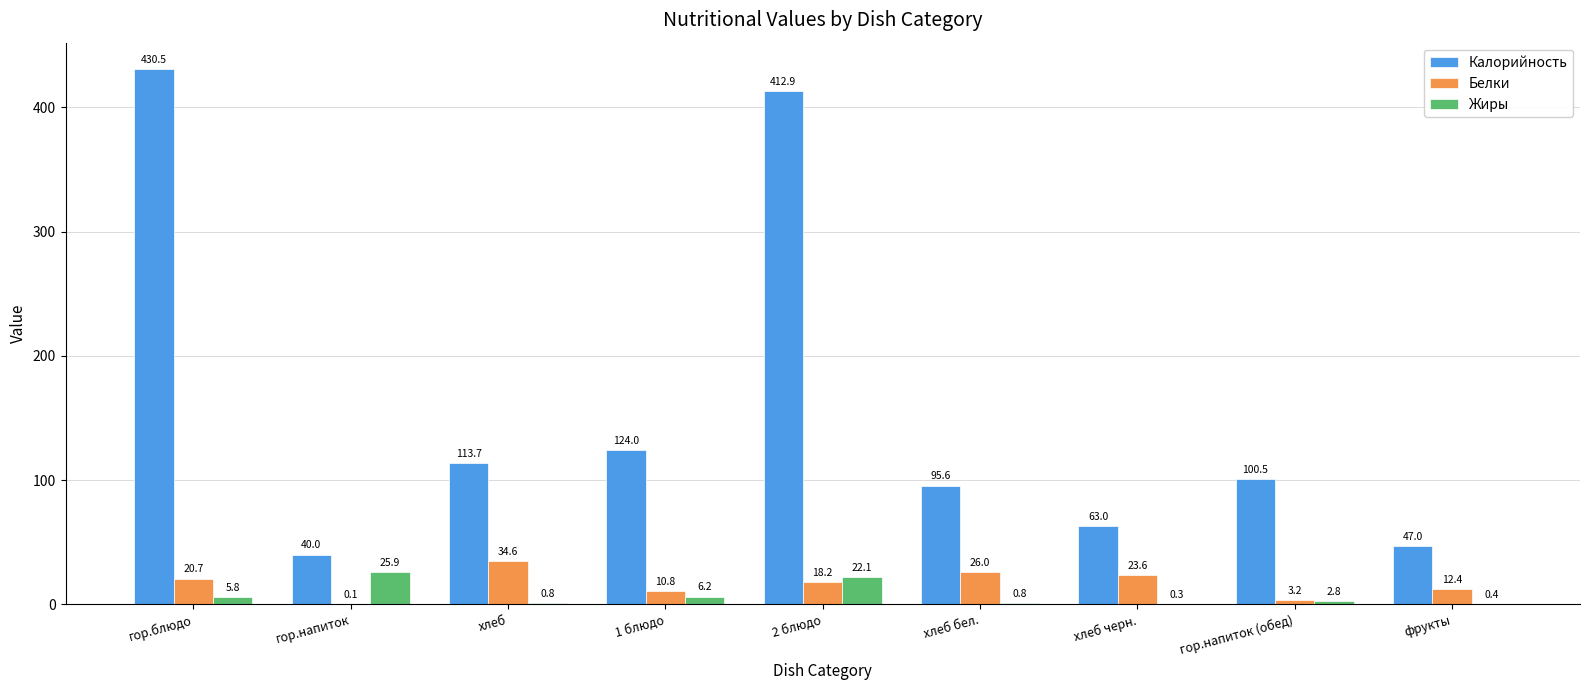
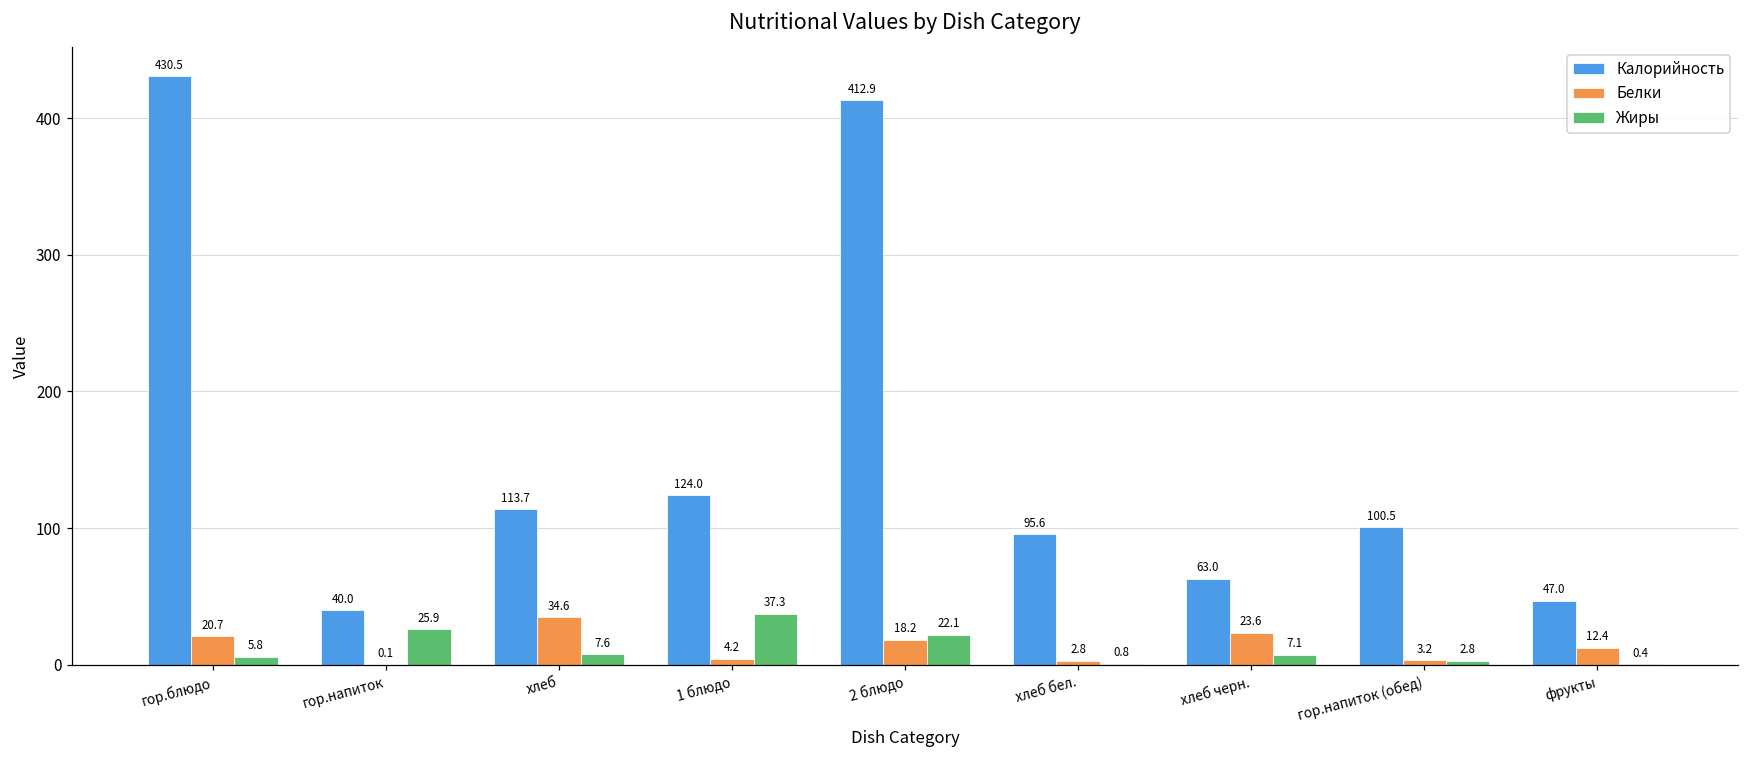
  {
    "Калорийность": {
      "гор.блюдо": 430.5,
      "гор.напиток": 40.0,
      "хлеб": 113.7,
      "1 блюдо": 124.0,
      "2 блюдо": 412.9,
      "хлеб бел.": 95.6,
      "хлеб черн.": 63.0,
      "гор.напиток (обед)": 100.5,
      "фрукты": 47.0
    },
    "Белки": {
      "гор.блюдо": 20.7,
      "гор.напиток": 0.1,
      "хлеб": 34.6,
-     "1 блюдо": 10.8,
+     "1 блюдо": 4.2,
      "2 блюдо": 18.2,
-     "хлеб бел.": 26.0,
+     "хлеб бел.": 2.8,
      "хлеб черн.": 23.6,
      "гор.напиток (обед)": 3.2,
      "фрукты": 12.4
    },
    "Жиры": {
      "гор.блюдо": 5.8,
      "гор.напиток": 25.9,
-     "хлеб": 0.8,
-     "1 блюдо": 6.2,
+     "хлеб": 7.6,
+     "1 блюдо": 37.3,
      "2 блюдо": 22.1,
      "хлеб бел.": 0.8,
-     "хлеб черн.": 0.3,
+     "хлеб черн.": 7.1,
      "гор.напиток (обед)": 2.8,
      "фрукты": 0.4
    }
  }
